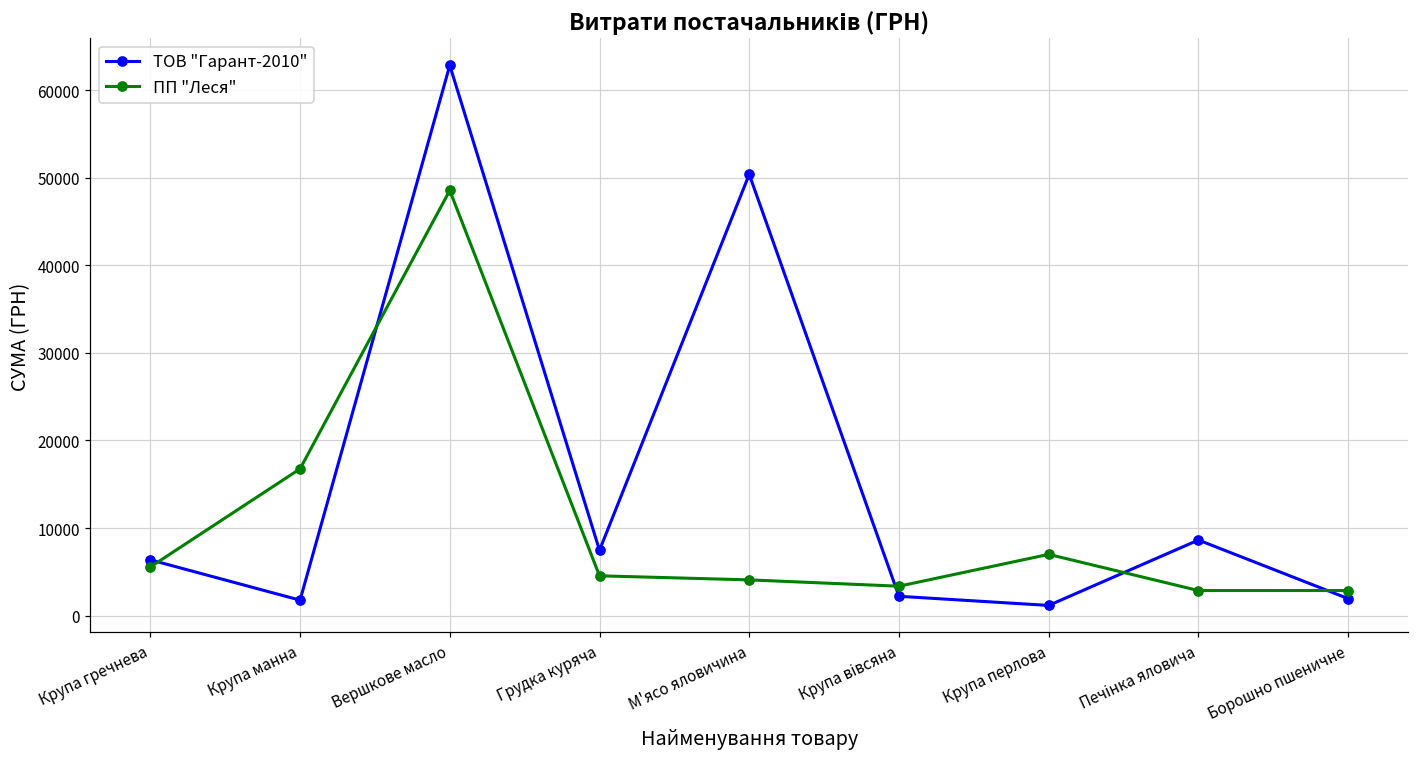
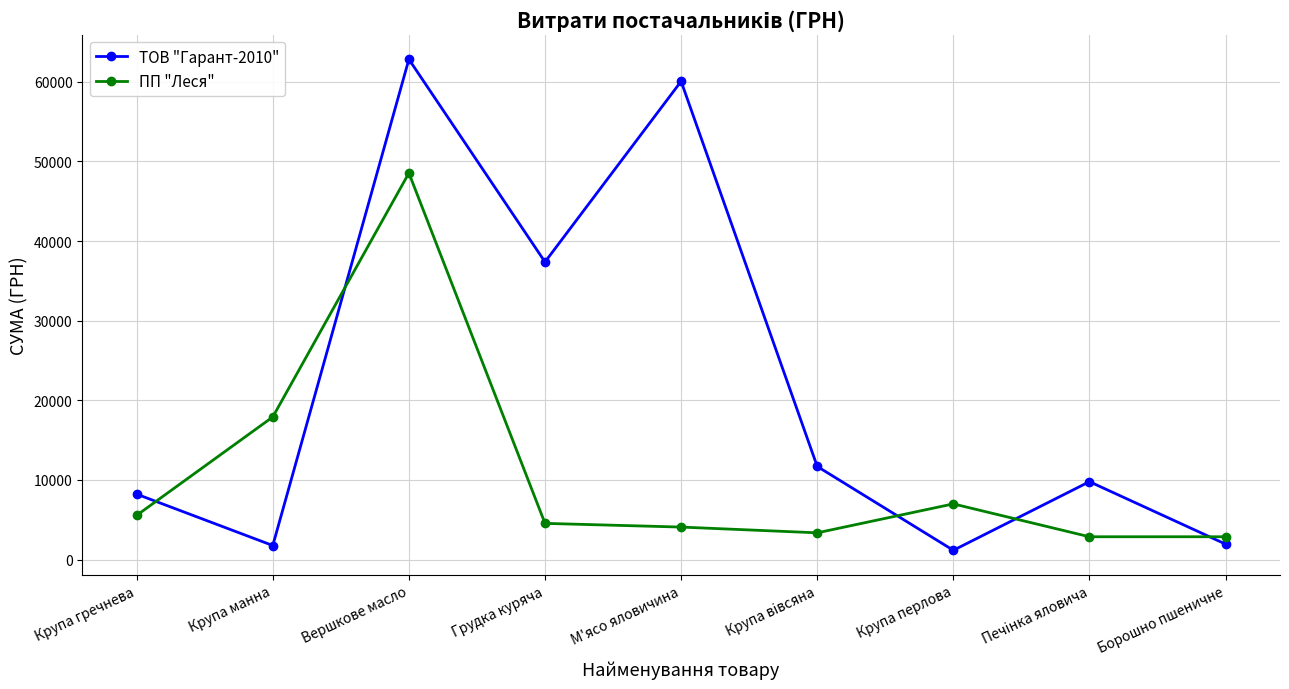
  {
    "ТОВ \"Гарант-2010\"": {
-     "Крупа гречнева": 6000,
+     "Крупа гречнева": 8000,
      "Крупа манна": 2000,
      "Вершкове масло": 63000,
-     "Грудка куряча": 7000,
-     "М'ясо яловичина": 50000,
-     "Крупа вівсяна": 2000,
+     "Грудка куряча": 37000,
+     "М'ясо яловичина": 60000,
+     "Крупа вівсяна": 12000,
      "Крупа перлова": 1000,
-     "Печінка яловича": 9000,
+     "Печінка яловича": 10000,
      "Борошно пшеничне": 2000
    },
    "ПП \"Леся\"": {
      "Крупа гречнева": 6000,
-     "Крупа манна": 17000,
+     "Крупа манна": 18000,
      "Вершкове масло": 49000,
      "Грудка куряча": 5000,
      "М'ясо яловичина": 4000,
      "Крупа вівсяна": 3000,
      "Крупа перлова": 7000,
      "Печінка яловича": 3000,
      "Борошно пшеничне": 3000
    }
  }
